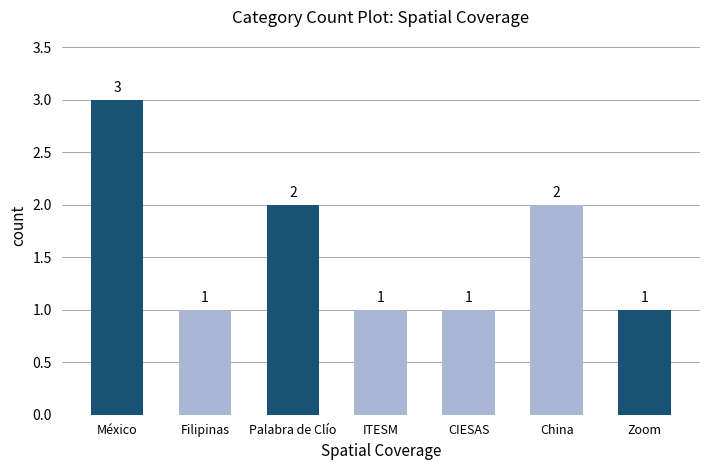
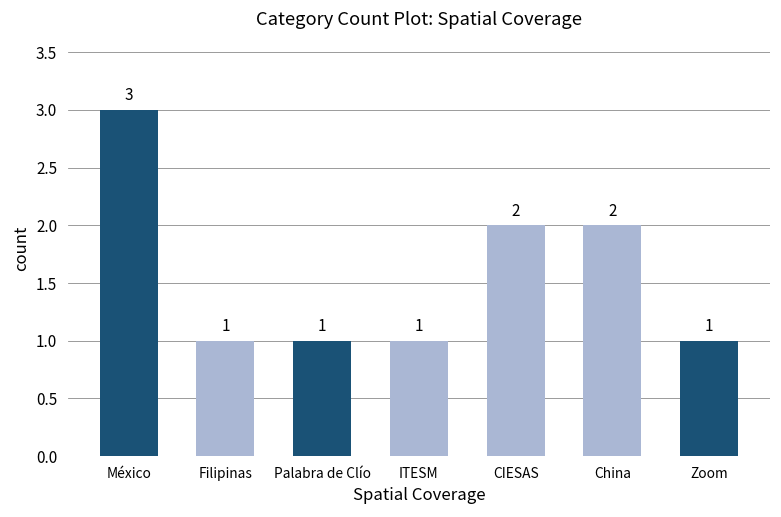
  {
    "México": 3,
    "Filipinas": 1,
-   "Palabra de Clío": 2,
+   "Palabra de Clío": 1,
    "ITESM": 1,
-   "CIESAS": 1,
+   "CIESAS": 2,
    "China": 2,
    "Zoom": 1
  }
